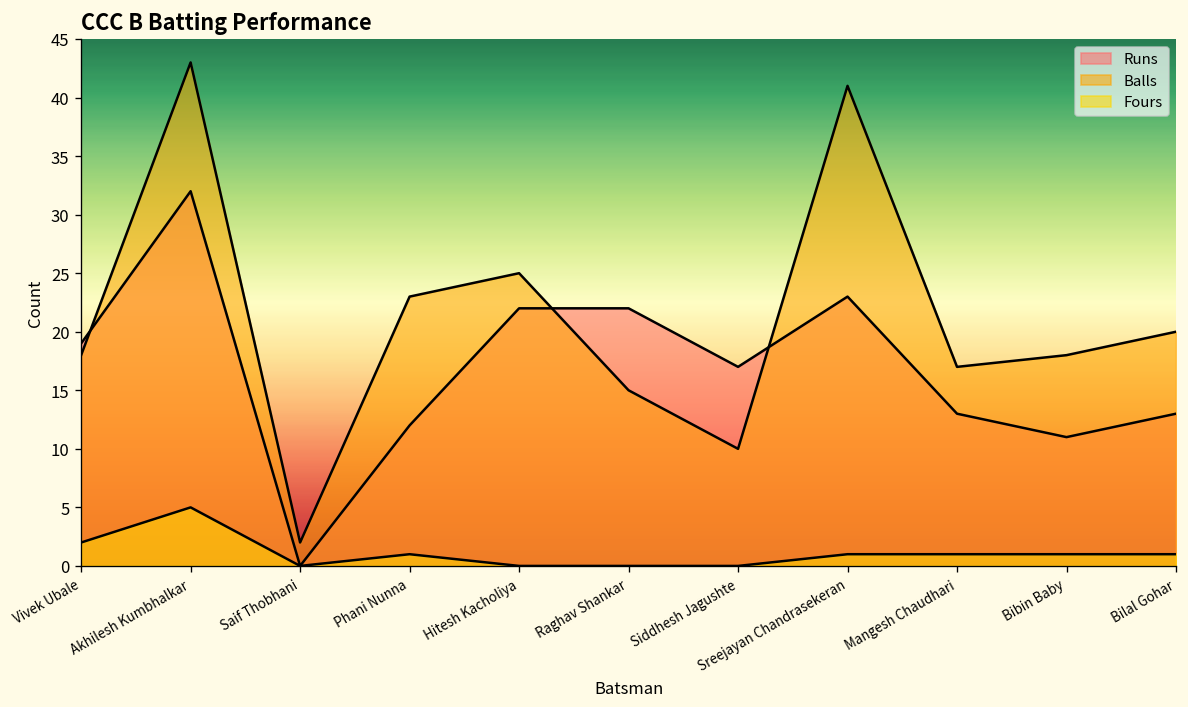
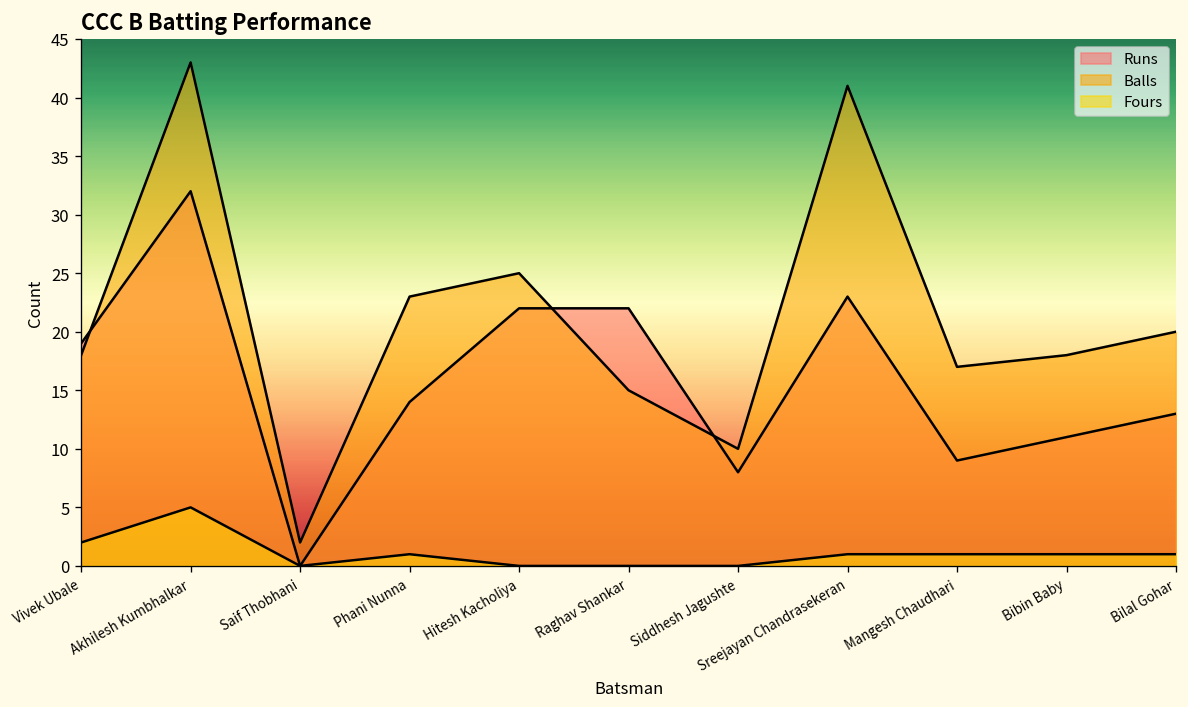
  {
    "Runs": {
      "Vivek Ubale": 19,
      "Akhilesh Kumbhalkar": 32,
-     "Phani Nunna": 12,
+     "Phani Nunna": 14,
      "Hitesh Kacholiya": 22,
      "Raghav Shankar": 22,
-     "Siddhesh Jagushte": 17,
+     "Siddhesh Jagushte": 8,
      "Sreejayan Chandrasekeran": 23,
-     "Mangesh Chaudhari": 13,
+     "Mangesh Chaudhari": 9,
      "Bibin Baby": 11,
      "Bilal Gohar": 13
    }
  }
